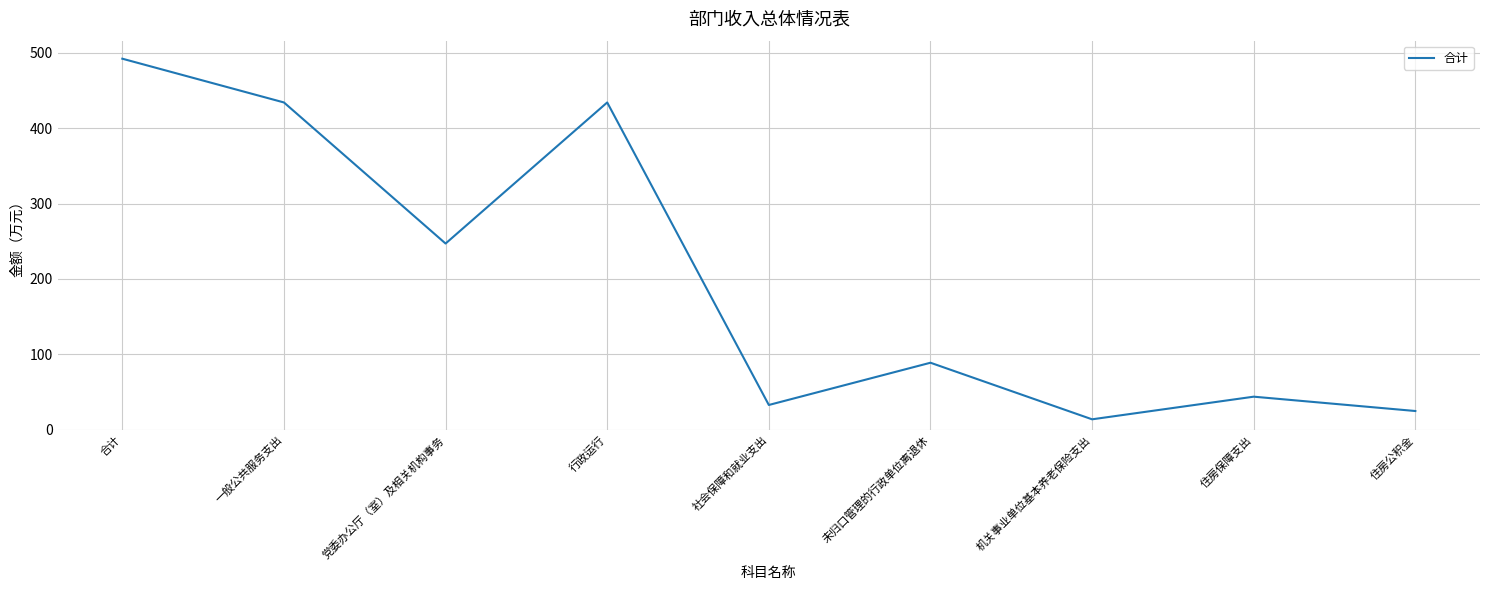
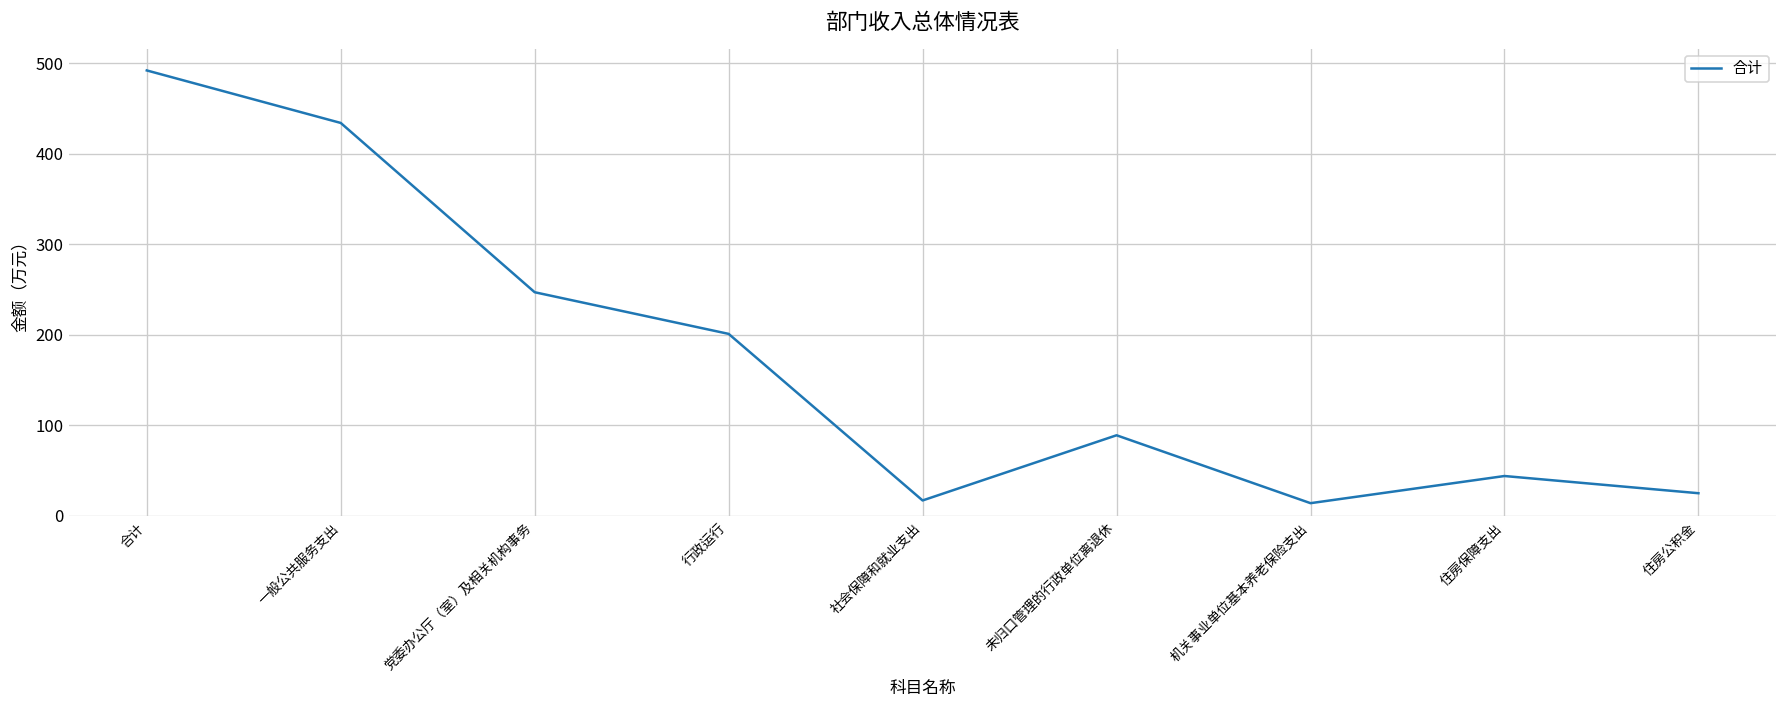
  {
    "合计": 490,
    "一般公共服务支出": 430,
    "党委办公厅（室）及相关机构事务": 250,
-   "行政运行": 430,
-   "社会保障和就业支出": 30,
+   "行政运行": 200,
+   "社会保障和就业支出": 20,
    "未归口管理的行政单位离退休": 90,
    "机关事业单位基本养老保险支出": 10,
    "住房保障支出": 40,
    "住房公积金": 30
  }
